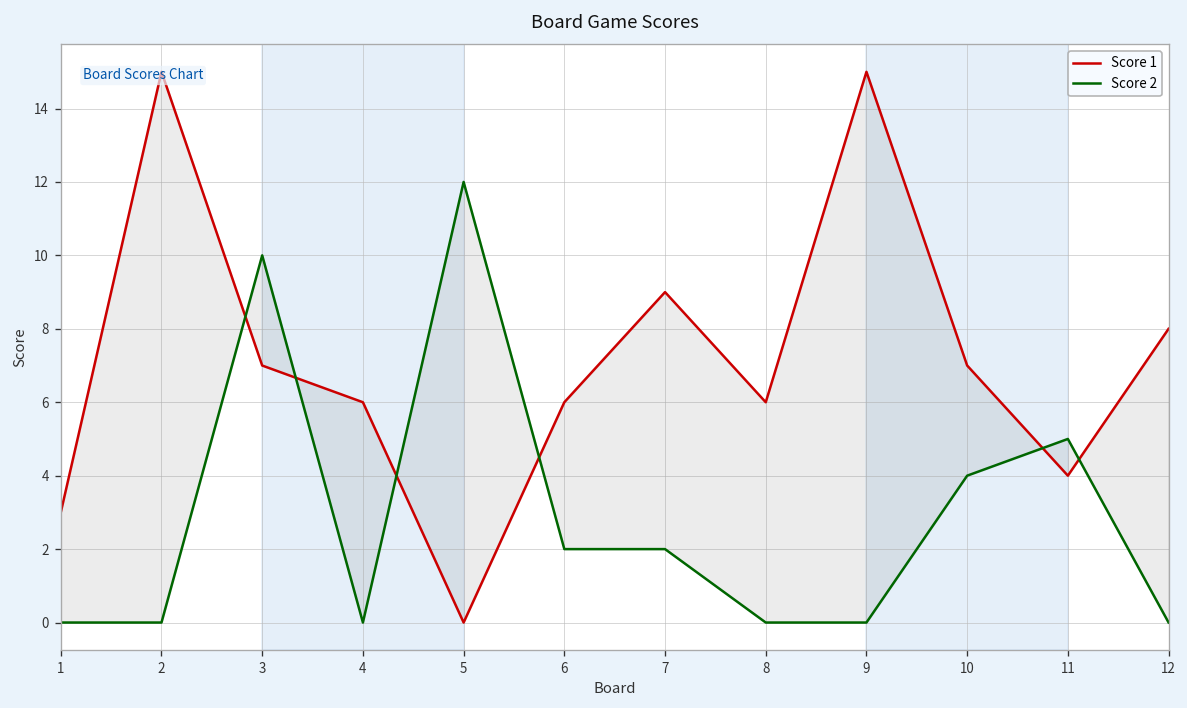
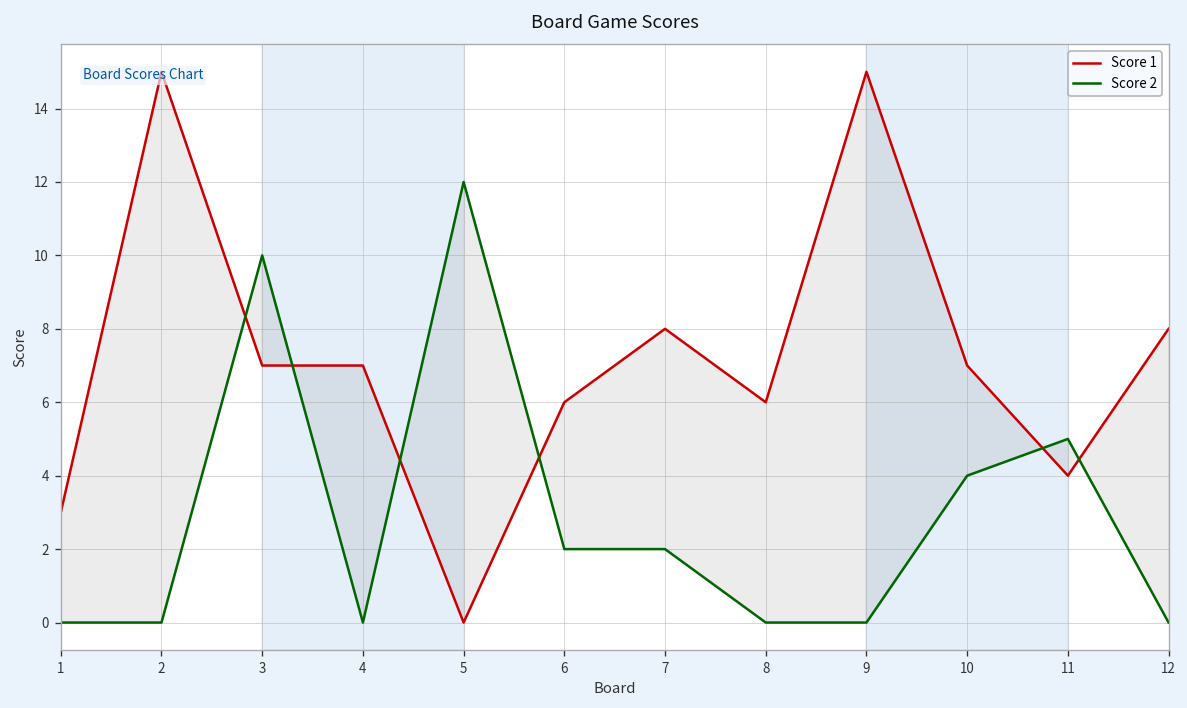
  {
    "Score 1": {
      "3": 7,
-     "4": 6,
+     "4": 7,
      "5": 0,
-     "7": 9,
+     "7": 8,
      "11": 4
    },
    "Score 2": {
      "1": 0,
      "2": 0,
      "4": 0,
      "6": 2,
      "7": 2,
      "8": 0,
      "9": 0,
      "10": 4,
      "12": 0
    }
  }
